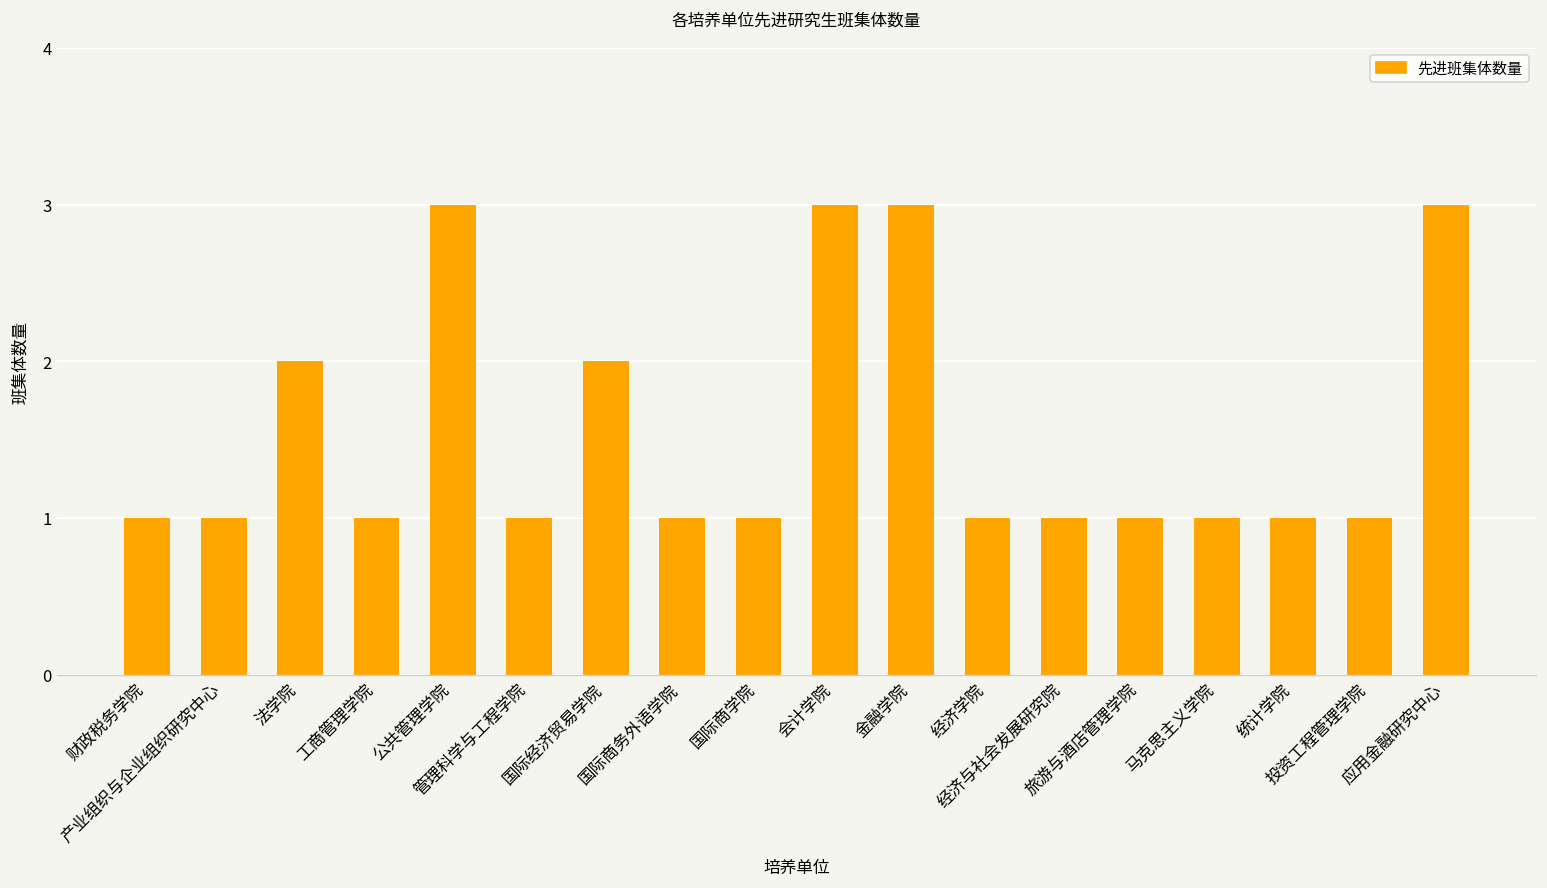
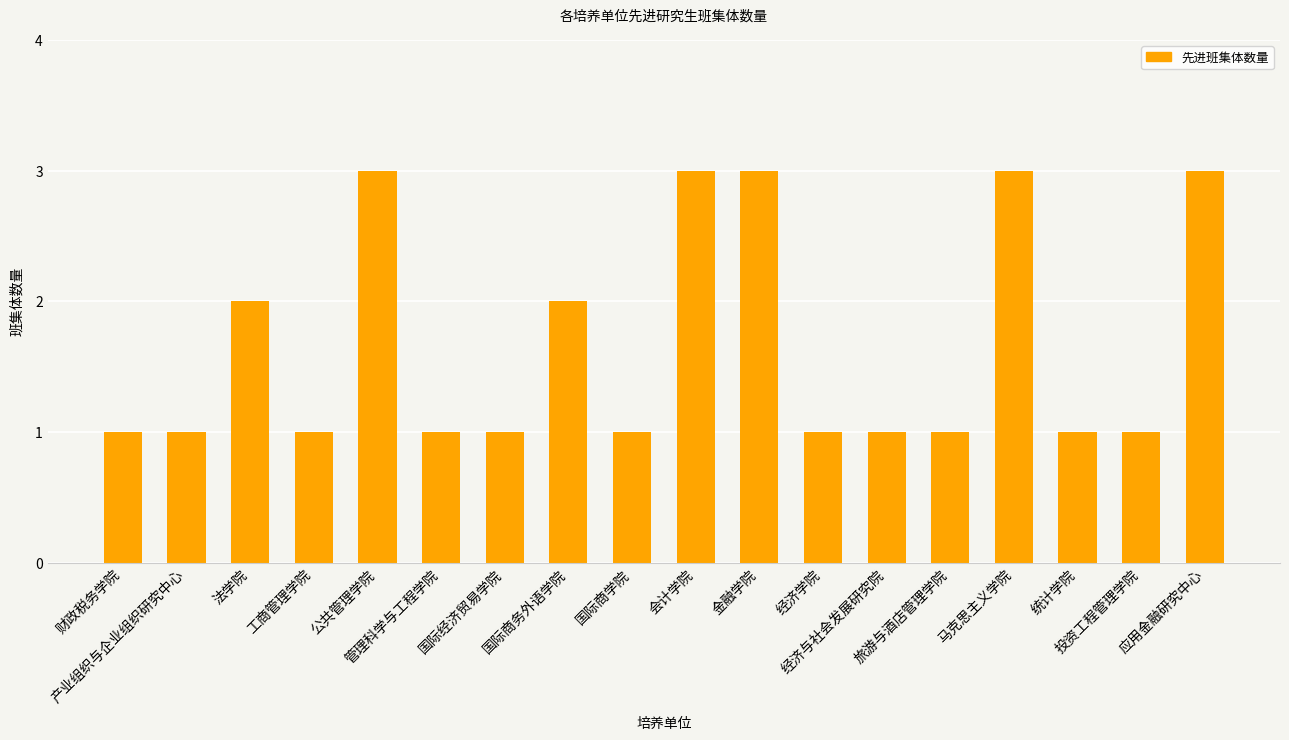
  {
    "财政税务学院": 1,
    "产业组织与企业组织研究中心": 1,
    "法学院": 2,
    "工商管理学院": 1,
    "公共管理学院": 3,
    "管理科学与工程学院": 1,
-   "国际经济贸易学院": 2,
-   "国际商务外语学院": 1,
+   "国际经济贸易学院": 1,
+   "国际商务外语学院": 2,
    "国际商学院": 1,
    "会计学院": 3,
    "金融学院": 3,
    "经济学院": 1,
    "经济与社会发展研究院": 1,
    "旅游与酒店管理学院": 1,
-   "马克思主义学院": 1,
+   "马克思主义学院": 3,
    "统计学院": 1,
    "投资工程管理学院": 1,
    "应用金融研究中心": 3
  }
